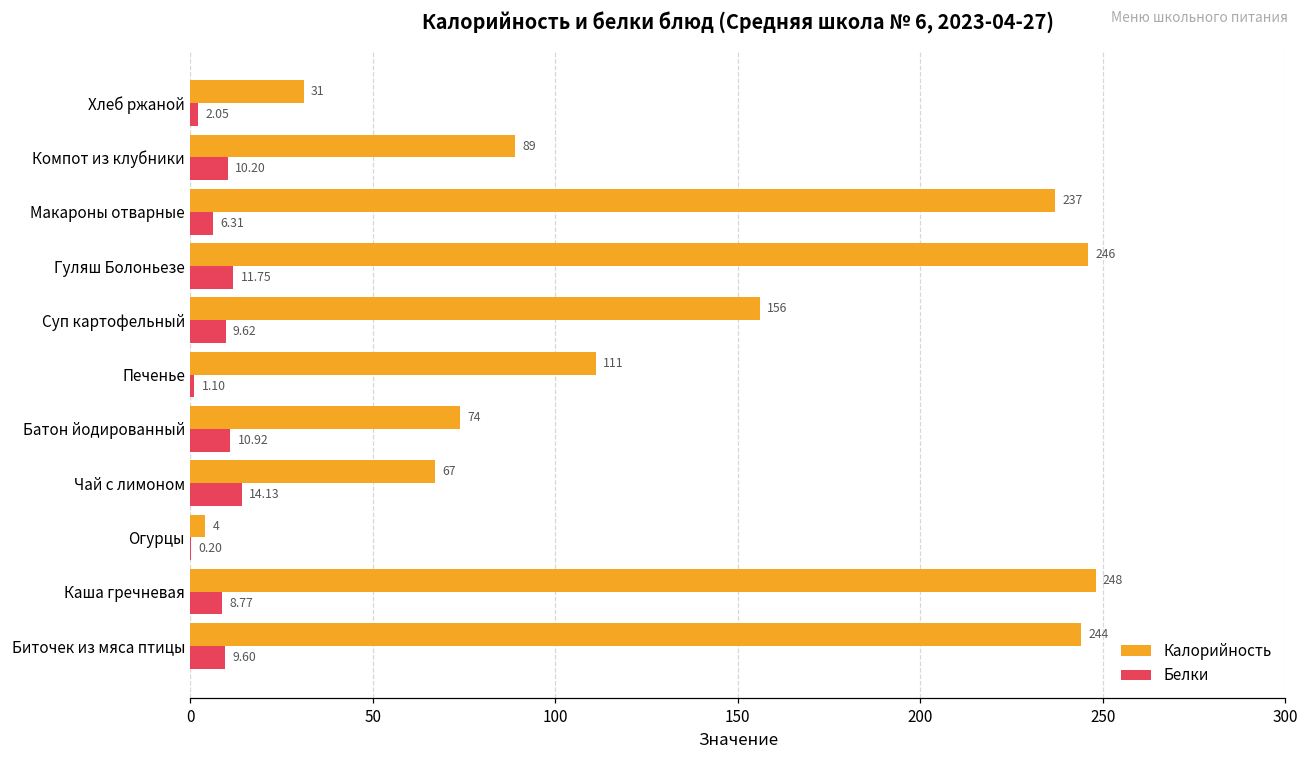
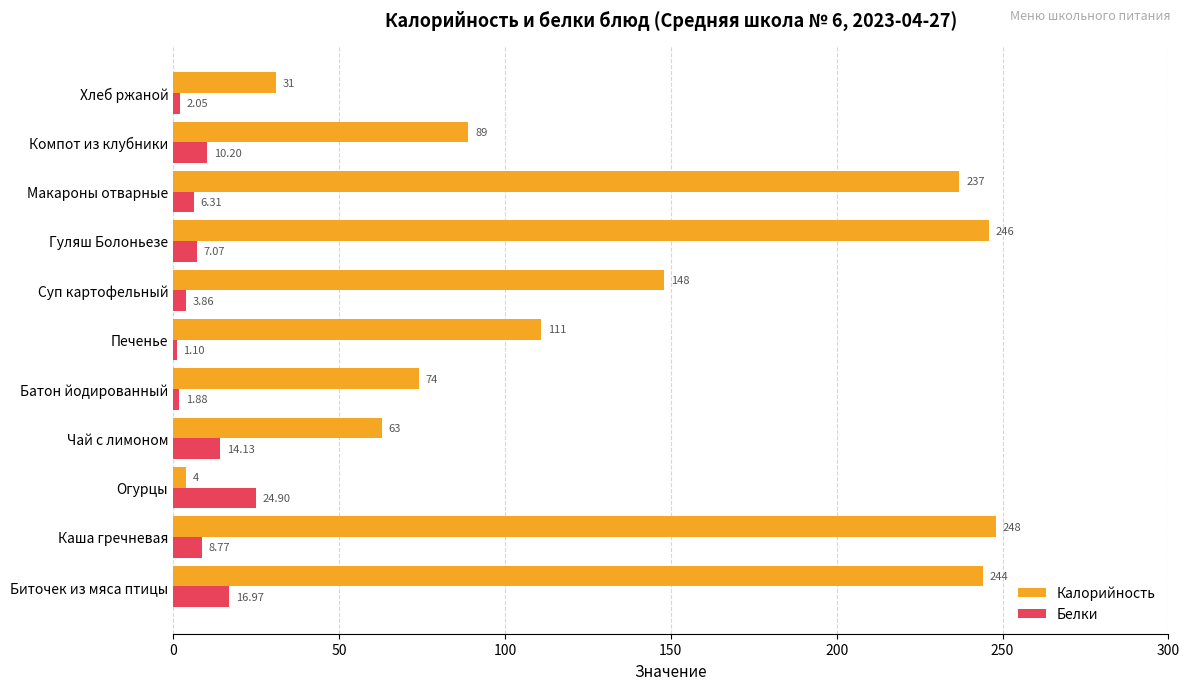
  {
    "Калорийность": {
      "Хлеб ржаной": 31,
      "Компот из клубники": 89,
      "Макароны отварные": 237,
      "Гуляш Болоньезе": 246,
-     "Суп картофельный": 156,
+     "Суп картофельный": 148,
      "Печенье": 111,
      "Батон йодированный": 74,
-     "Чай с лимоном": 67,
+     "Чай с лимоном": 63,
      "Огурцы": 4,
      "Каша гречневая": 248,
      "Биточек из мяса птицы": 244
    },
    "Белки": {
      "Хлеб ржаной": 2.05,
      "Компот из клубники": 10.20,
      "Макароны отварные": 6.31,
-     "Гуляш Болоньезе": 11.75,
-     "Суп картофельный": 9.62,
+     "Гуляш Болоньезе": 7.07,
+     "Суп картофельный": 3.86,
      "Печенье": 1.10,
-     "Батон йодированный": 10.92,
+     "Батон йодированный": 1.88,
      "Чай с лимоном": 14.13,
-     "Огурцы": 0.20,
+     "Огурцы": 24.90,
      "Каша гречневая": 8.77,
-     "Биточек из мяса птицы": 9.60
+     "Биточек из мяса птицы": 16.97
    }
  }
